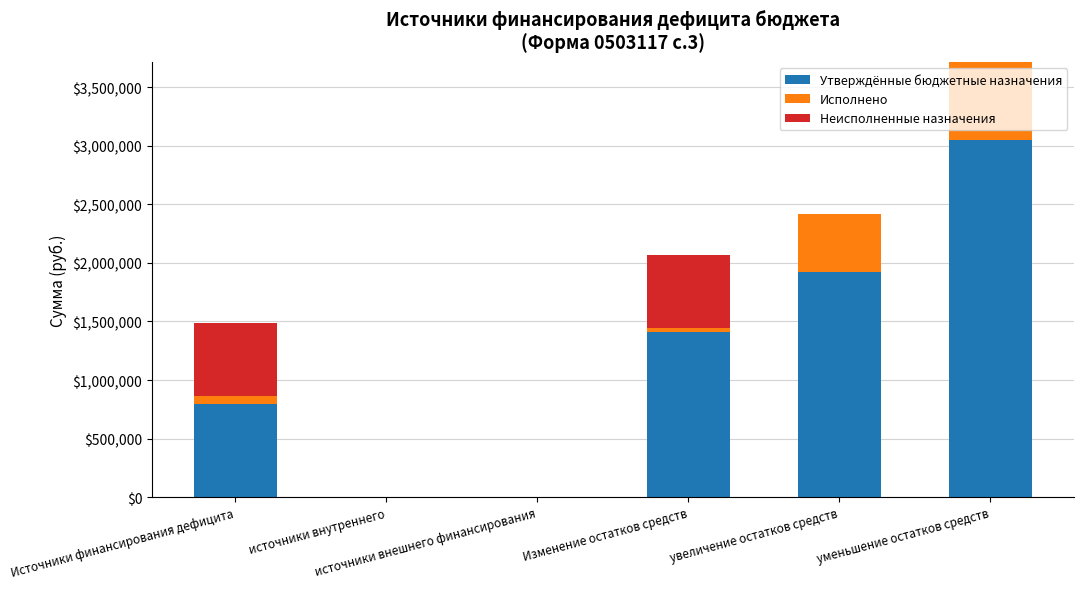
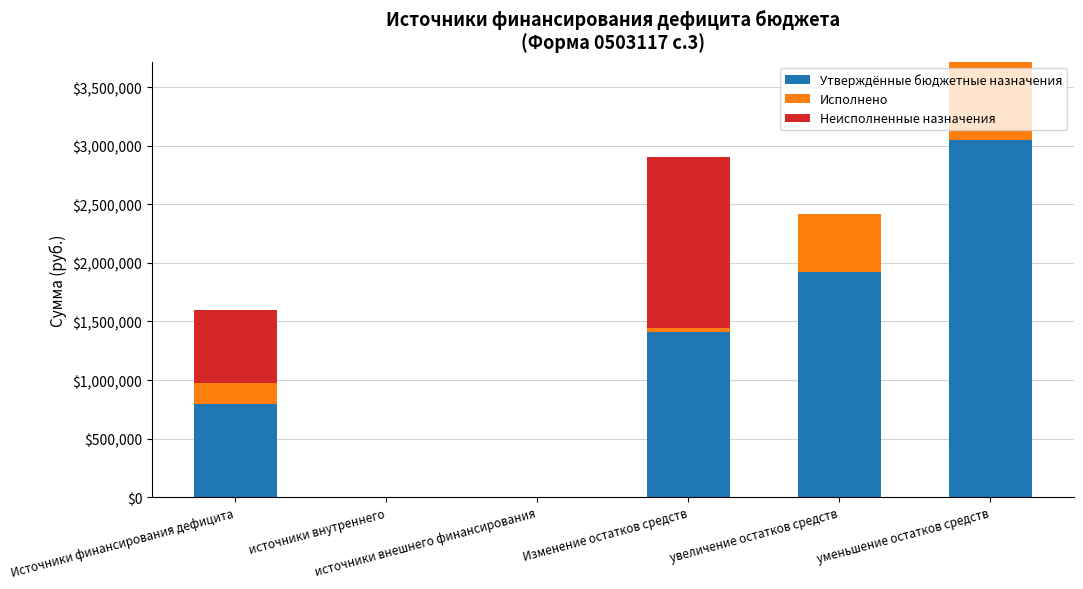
  {
    "Утверждённые бюджетные назначения": {
      "Источники финансирования дефицита": "$800,000",
      "источники внутреннего": "$0",
      "источники внешнего финансирования": "$0",
      "Изменение остатков средств": "$1,410,000",
      "увеличение остатков средств": "$1,930,000",
      "уменьшение остатков средств": "$3,050,000"
    },
    "Исполнено": {
-     "Источники финансирования дефицита": "$70,000",
+     "Источники финансирования дефицита": "$180,000",
      "источники внутреннего": "$0",
      "источники внешнего финансирования": "$0",
      "Изменение остатков средств": "$40,000",
      "увеличение остатков средств": "$490,000",
      "уменьшение остатков средств": "$670,000"
    },
    "Неисполненные назначения": {
      "Источники финансирования дефицита": "$620,000",
      "источники внутреннего": "$0",
      "источники внешнего финансирования": "$0",
-     "Изменение остатков средств": "$620,000",
+     "Изменение остатков средств": "$1,460,000",
      "увеличение остатков средств": "$0",
      "уменьшение остатков средств": "$0"
    }
  }
